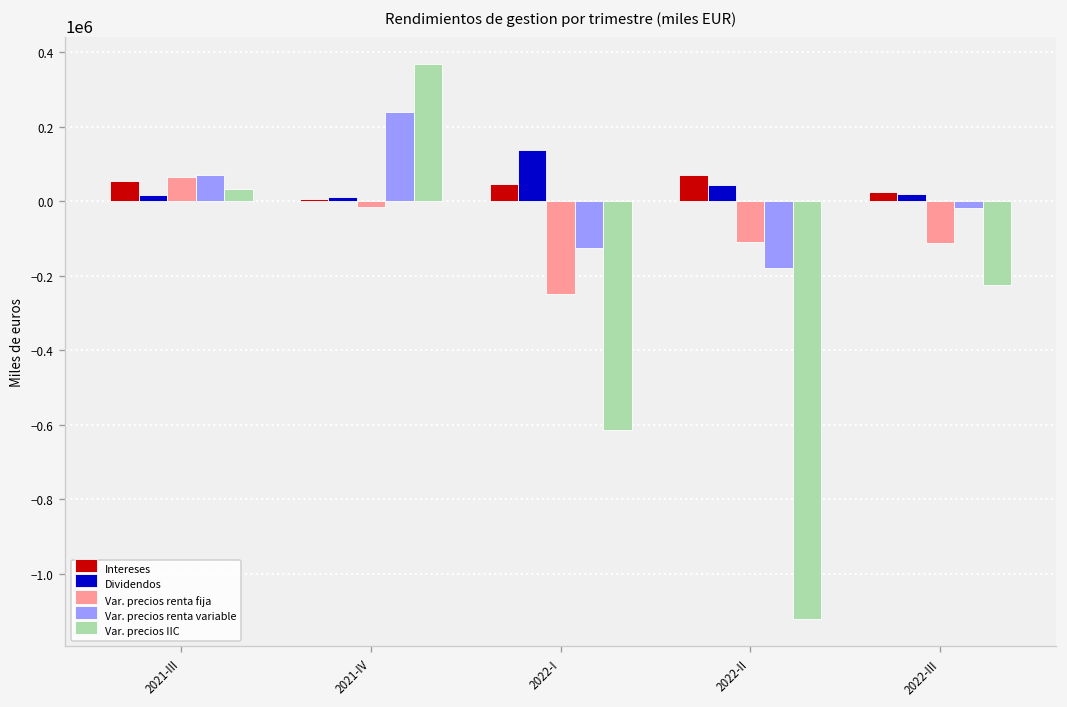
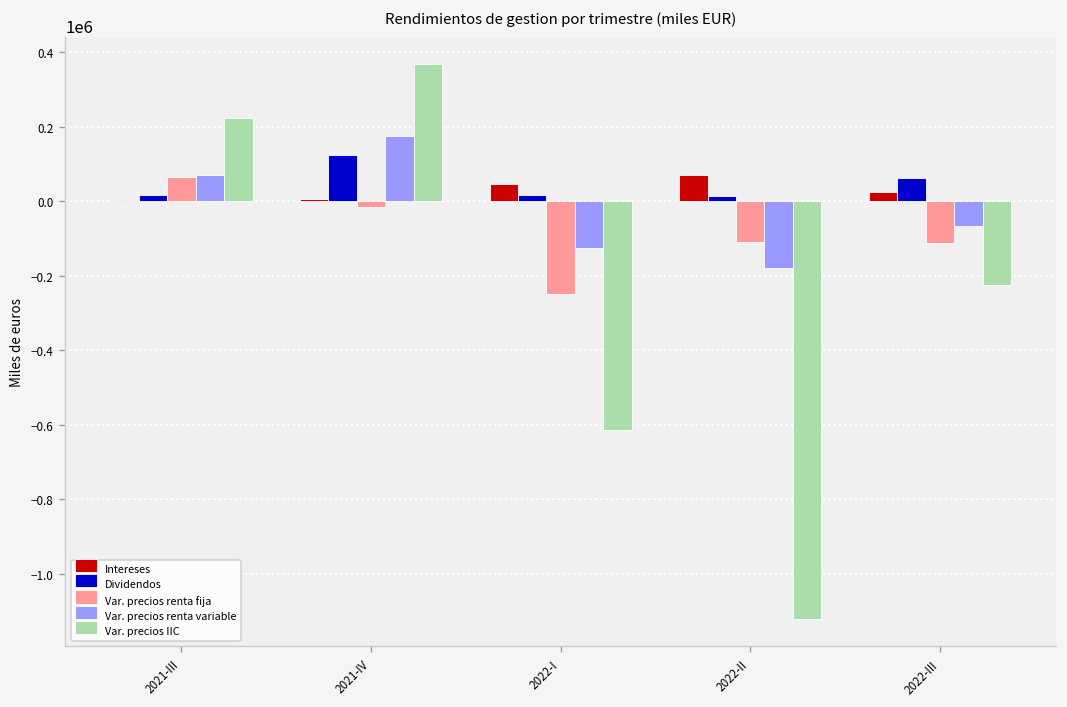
  {
    "Intereses": {
-     "2021-III": 60000,
+     "2021-III": 0,
      "2022-I": 50000,
      "2022-II": 70000,
      "2022-III": 30000
    },
    "Dividendos": {
      "2021-III": 20000,
-     "2021-IV": 10000,
-     "2022-I": 140000,
-     "2022-II": 50000,
-     "2022-III": 20000
+     "2021-IV": 130000,
+     "2022-I": 20000,
+     "2022-II": 20000,
+     "2022-III": 60000
    },
    "Var. precios renta fija": {
      "2021-III": 70000,
      "2021-IV": -10000,
      "2022-I": -250000,
      "2022-II": -110000,
      "2022-III": -110000
    },
    "Var. precios renta variable": {
      "2021-III": 70000,
-     "2021-IV": 240000,
+     "2021-IV": 180000,
      "2022-I": -120000,
      "2022-II": -180000,
-     "2022-III": -20000
+     "2022-III": -70000
    },
    "Var. precios IIC": {
-     "2021-III": 30000,
+     "2021-III": 220000,
      "2021-IV": 370000,
      "2022-I": -610000,
      "2022-II": -1120000,
      "2022-III": -220000
    }
  }
